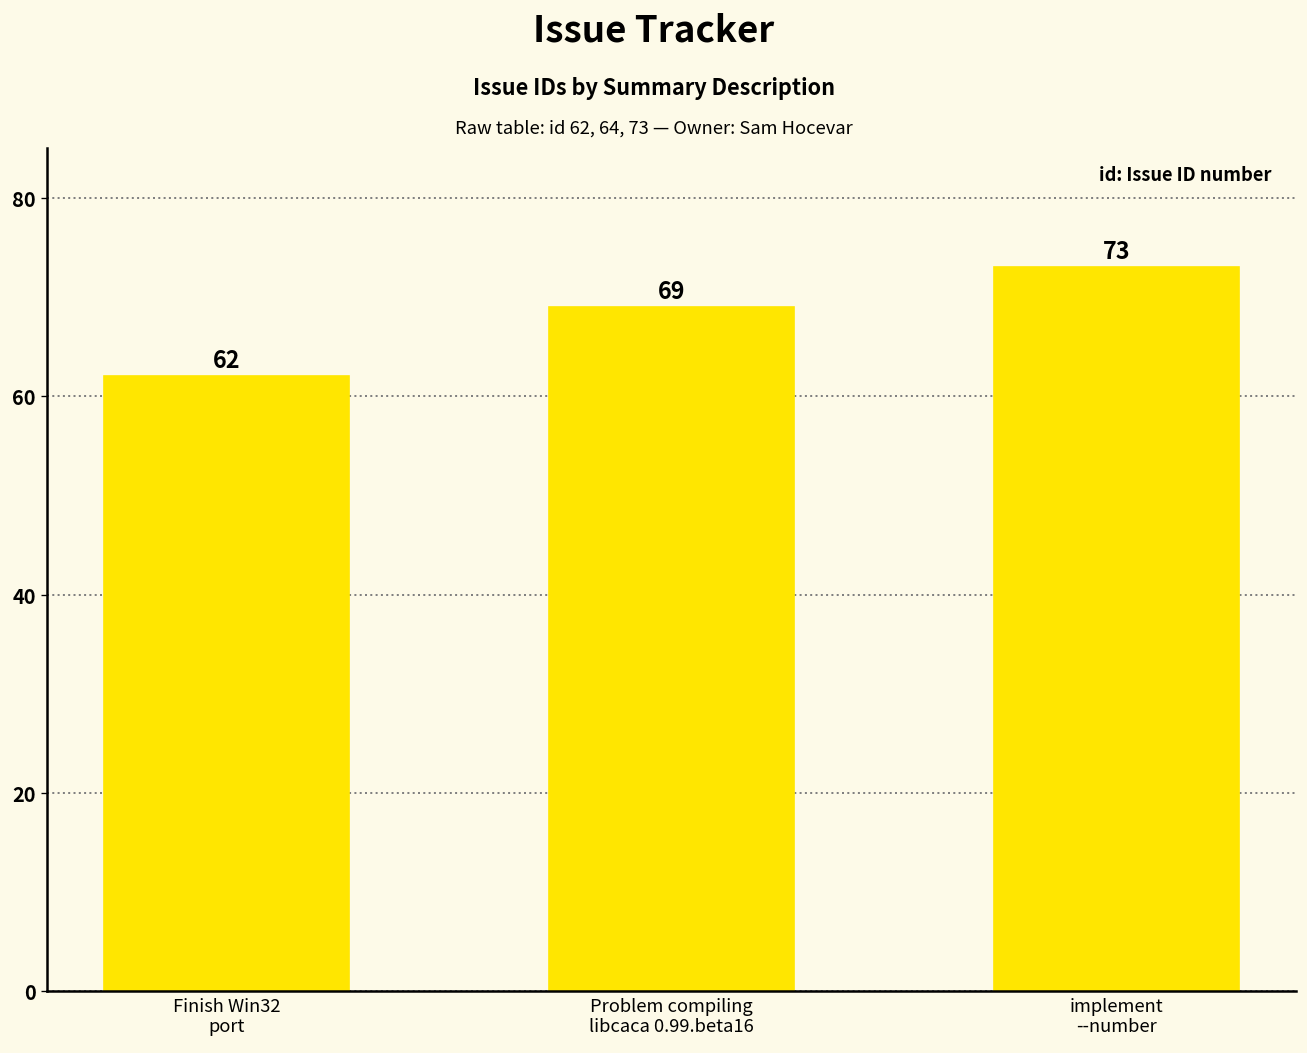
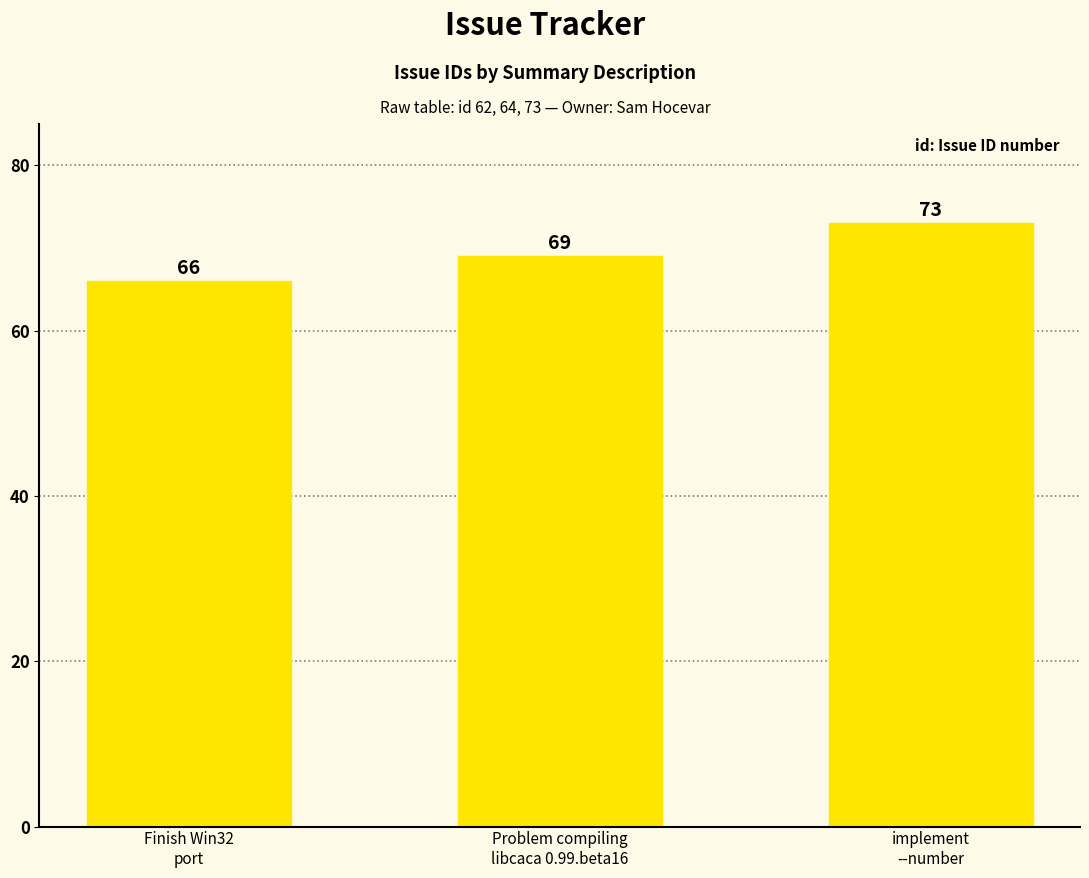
  {
-   "Finish Win32 port": 62,
+   "Finish Win32 port": 66,
    "Problem compiling libcaca 0.99.beta16": 69,
    "implement --number": 73
  }
